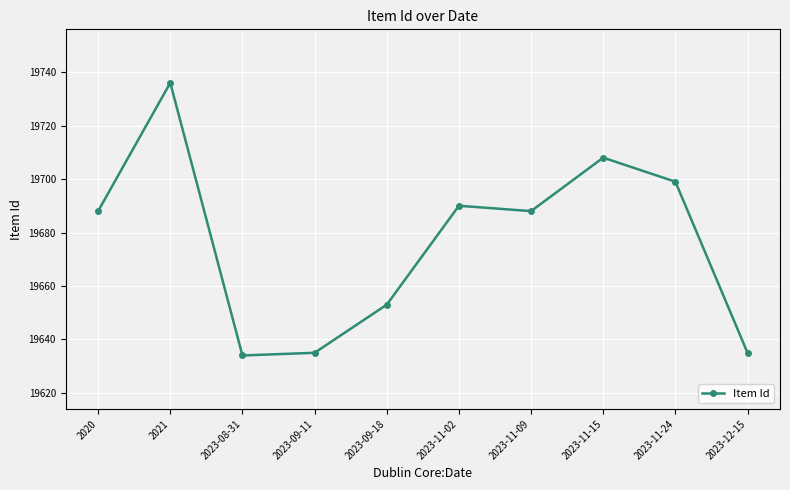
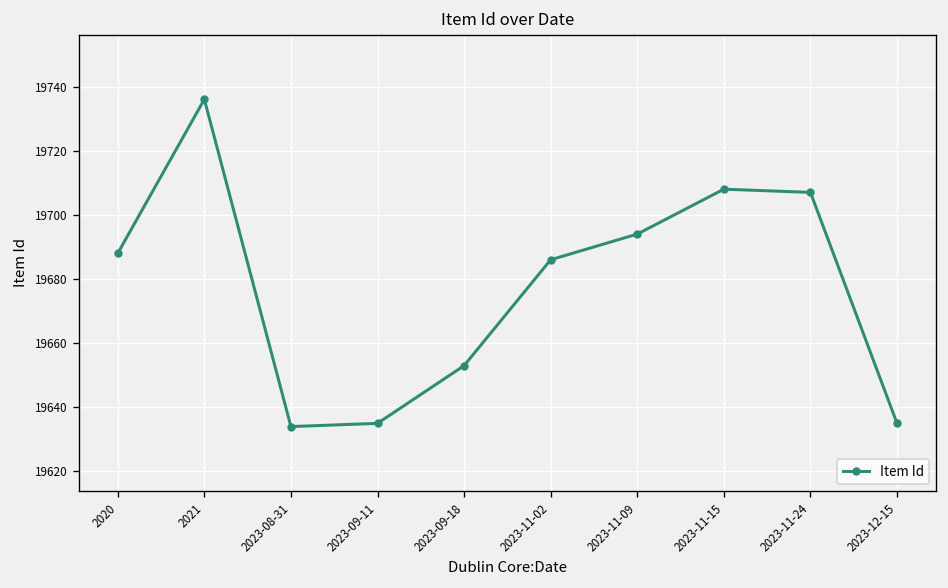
  {
    "2020": 19688,
    "2021": 19736,
    "2023-08-31": 19634,
    "2023-09-11": 19635,
    "2023-09-18": 19653,
-   "2023-11-02": 19690,
-   "2023-11-09": 19688,
+   "2023-11-02": 19686,
+   "2023-11-09": 19694,
    "2023-11-15": 19708,
-   "2023-11-24": 19699,
+   "2023-11-24": 19707,
    "2023-12-15": 19635
  }
